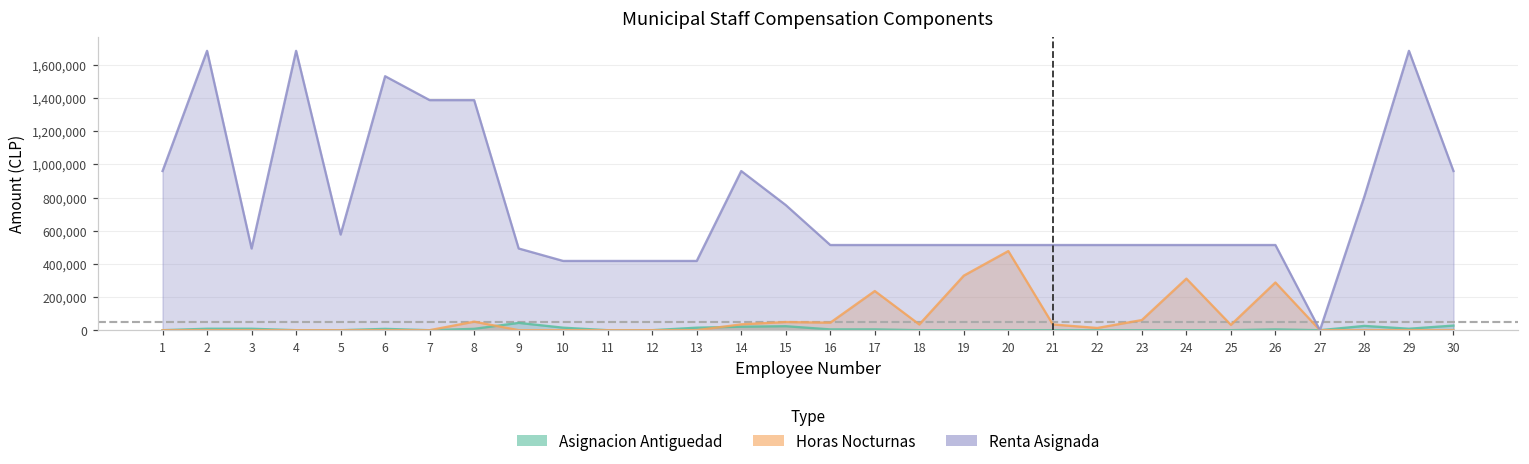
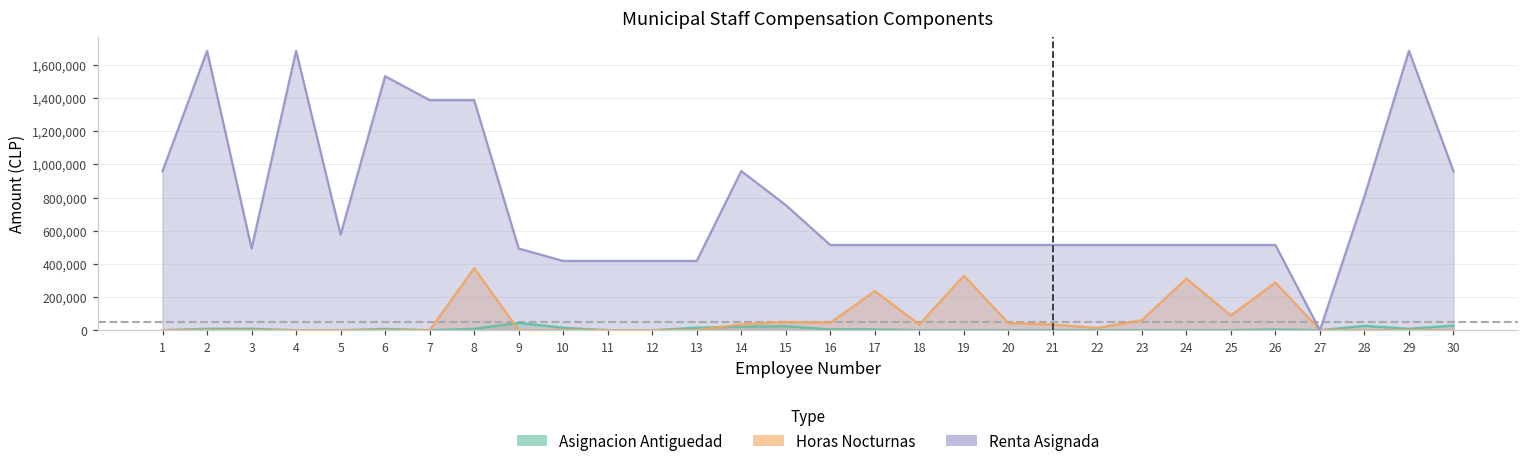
  {
    "Horas Nocturnas": {
-     "8": "50,000",
+     "8": "370,000",
      "9": "0",
      "15": "50,000",
      "16": "50,000",
      "17": "240,000",
      "18": "30,000",
      "19": "330,000",
-     "20": "480,000",
+     "20": "40,000",
      "21": "30,000",
      "23": "60,000",
      "24": "310,000",
-     "25": "30,000",
+     "25": "90,000",
      "26": "290,000",
      "28": "0",
      "30": "0"
    }
  }
